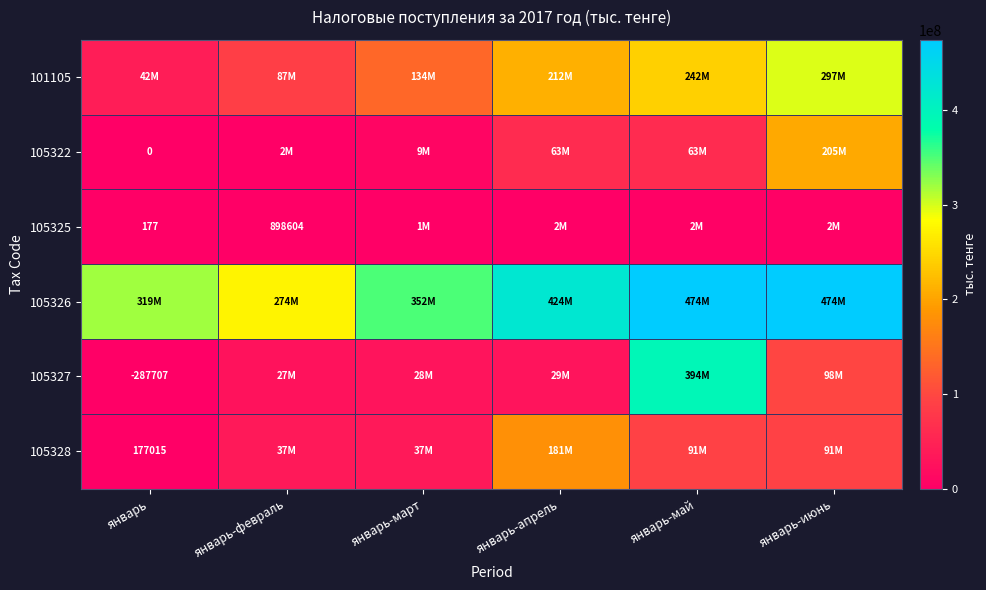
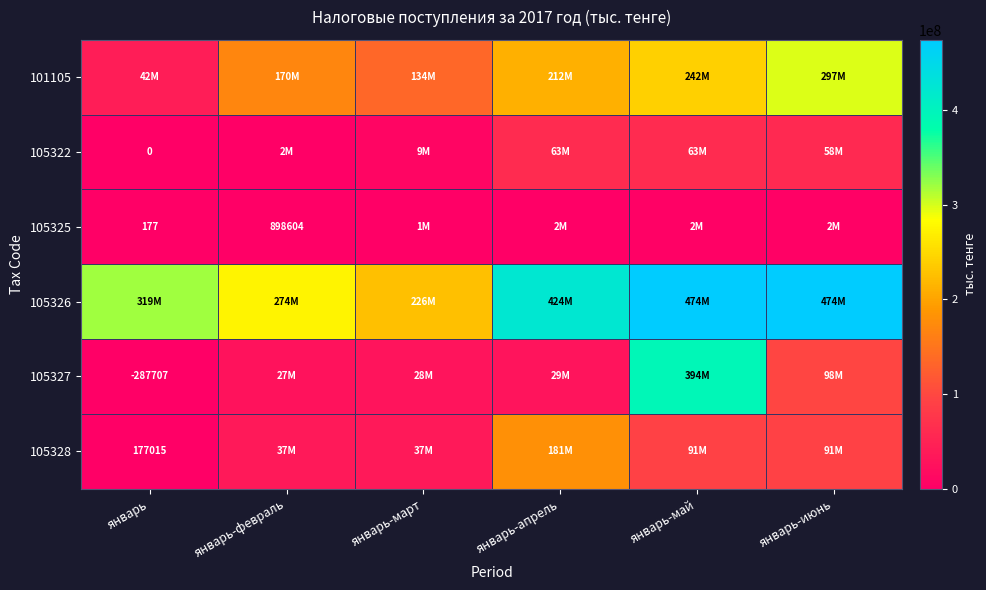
  {
    "101105": {
      "январь": "42M",
-     "январь-февраль": "87M",
+     "январь-февраль": "170M",
      "январь-март": "134M",
      "январь-апрель": "212M",
      "январь-май": "242M",
      "январь-июнь": "297M"
    },
    "105322": {
      "январь": "0",
      "январь-февраль": "2M",
      "январь-март": "9M",
      "январь-апрель": "63M",
      "январь-май": "63M",
-     "январь-июнь": "205M"
+     "январь-июнь": "58M"
    },
    "105325": {
      "январь": "177",
      "январь-февраль": "898604",
      "январь-март": "1M",
      "январь-апрель": "2M",
      "январь-май": "2M",
      "январь-июнь": "2M"
    },
    "105326": {
      "январь": "319M",
      "январь-февраль": "274M",
-     "январь-март": "352M",
+     "январь-март": "226M",
      "январь-апрель": "424M",
      "январь-май": "474M",
      "январь-июнь": "474M"
    },
    "105327": {
      "январь": "-287707",
      "январь-февраль": "27M",
      "январь-март": "28M",
      "январь-апрель": "29M",
      "январь-май": "394M",
      "январь-июнь": "98M"
    },
    "105328": {
      "январь": "177015",
      "январь-февраль": "37M",
      "январь-март": "37M",
      "январь-апрель": "181M",
      "январь-май": "91M",
      "январь-июнь": "91M"
    }
  }
